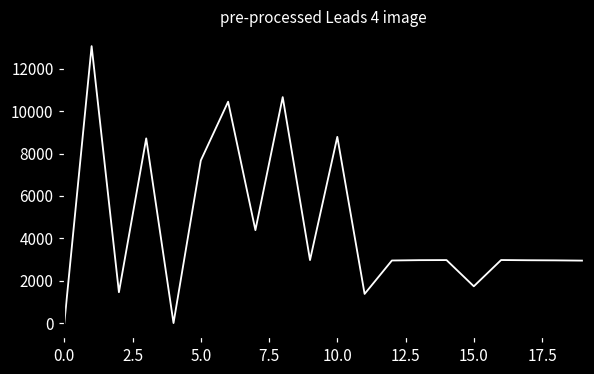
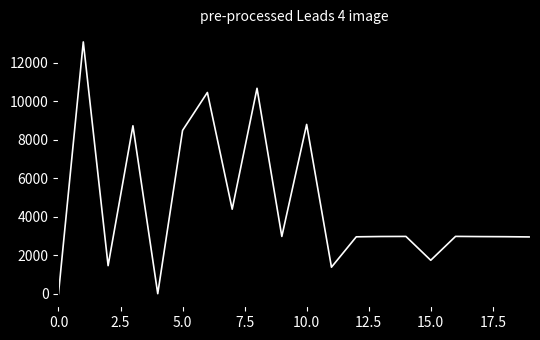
  {
    "0.0": 0,
-   "5.0": 7700,
+   "5.0": 8500,
    "10.0": 8800,
    "15.0": 1700
  }
